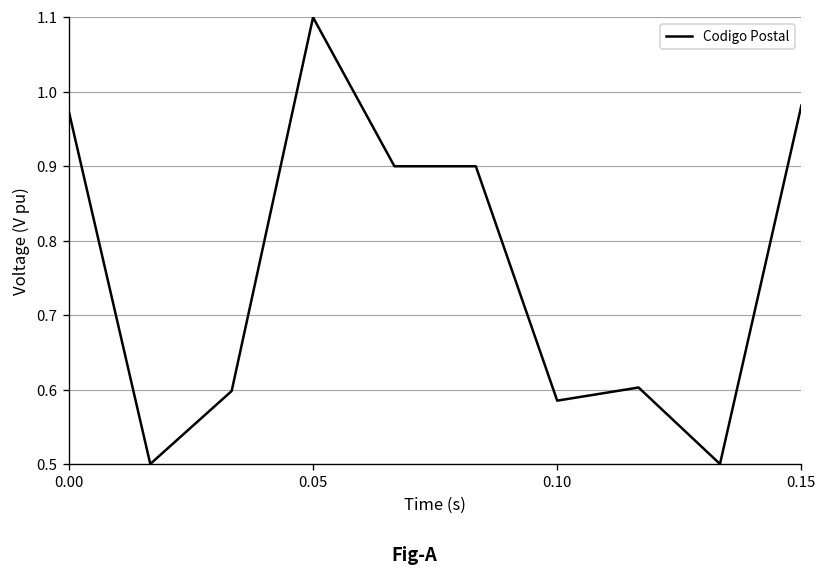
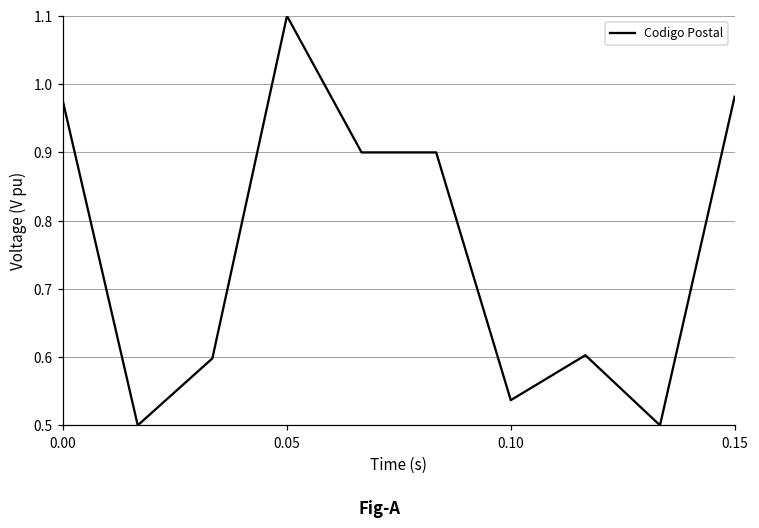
  {
    "0.00": 0.97,
    "0.05": 1.10,
-   "0.10": 0.59,
+   "0.10": 0.54,
    "0.15": 0.98
  }
